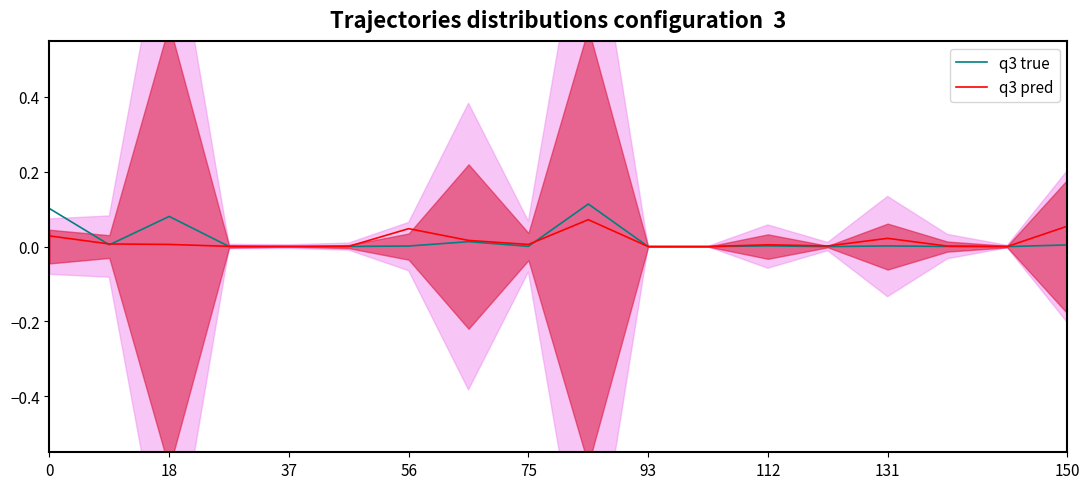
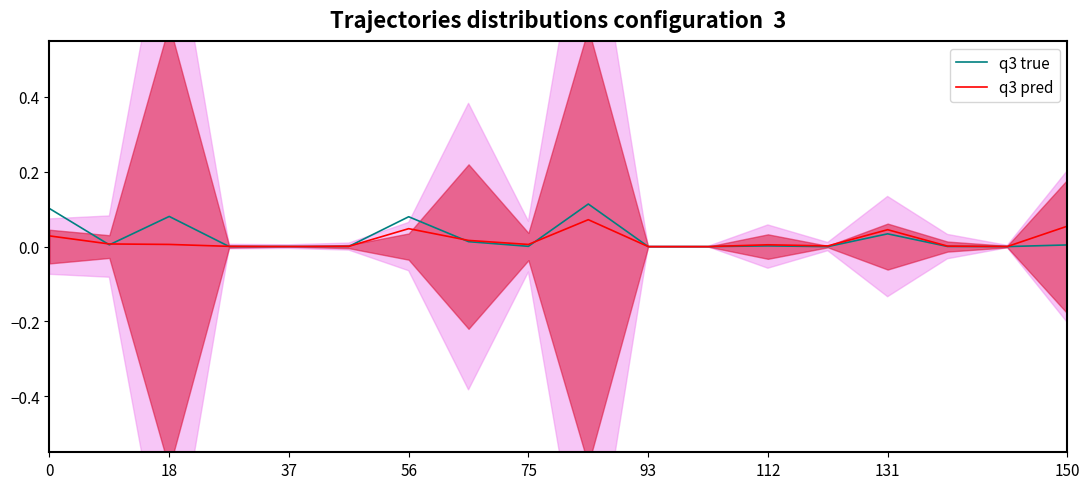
  {
    "q3 true": {
      "0": 0.10,
      "18": 0.08,
-     "56": 0.00,
-     "131": 0.00,
+     "56": 0.08,
+     "131": 0.03,
      "150": 0.00
    },
    "q3 pred": {
      "0": 0.03,
      "18": 0.01,
      "56": 0.05,
-     "131": 0.02,
+     "131": 0.05,
      "150": 0.05
    }
  }
